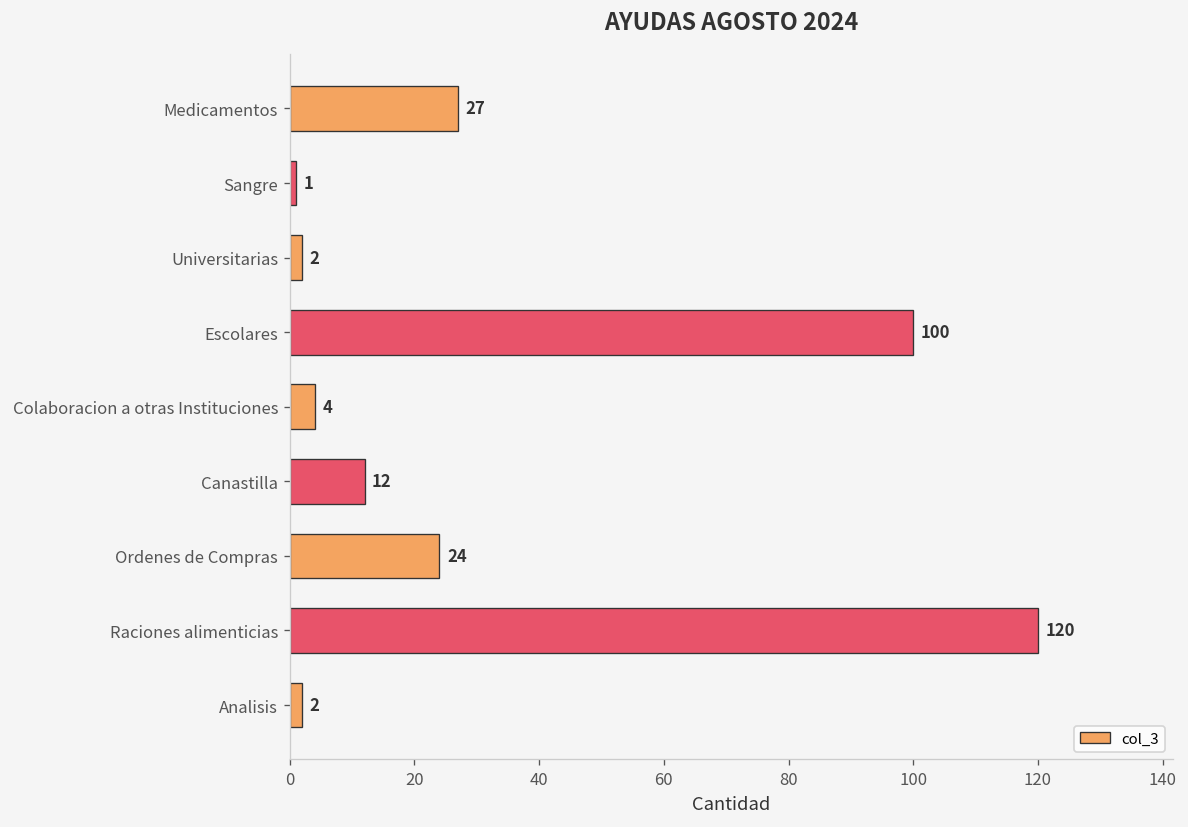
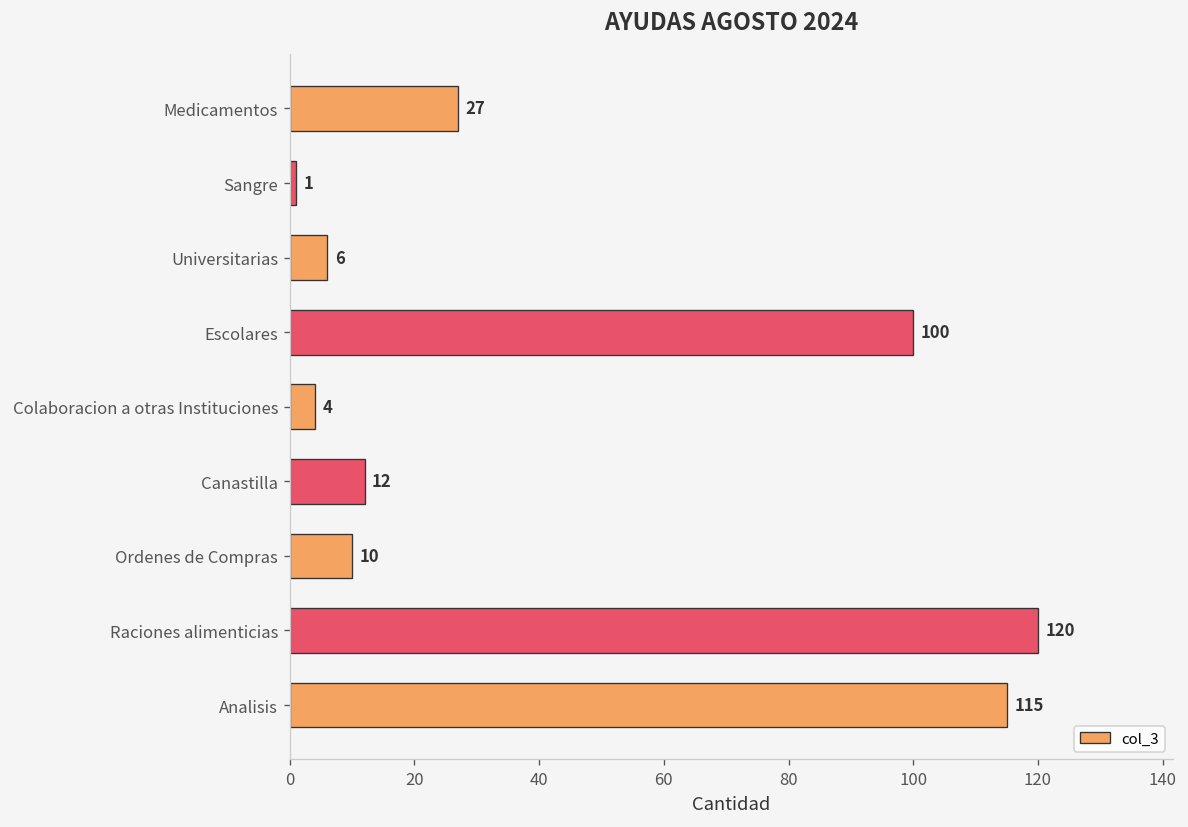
  {
    "Medicamentos": 27,
    "Sangre": 1,
-   "Universitarias": 2,
+   "Universitarias": 6,
    "Escolares": 100,
    "Colaboracion a otras Instituciones": 4,
    "Canastilla": 12,
-   "Ordenes de Compras": 24,
+   "Ordenes de Compras": 10,
    "Raciones alimenticias": 120,
-   "Analisis": 2
+   "Analisis": 115
  }
